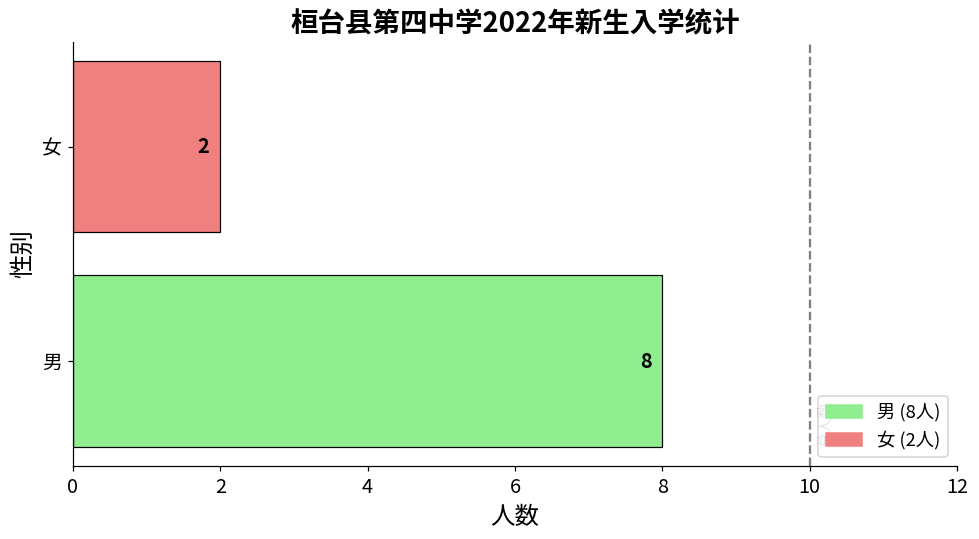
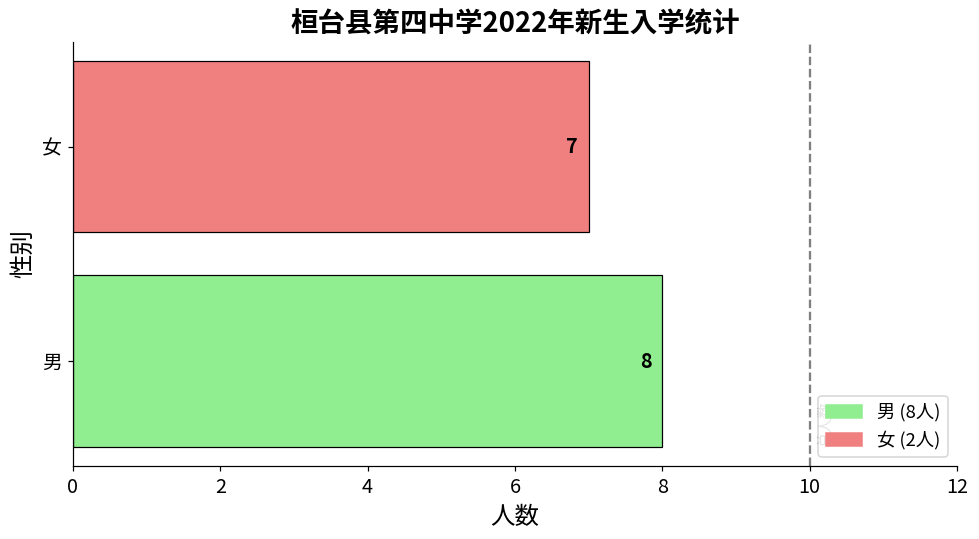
  {
-   "女": 2,
+   "女": 7,
    "男": 8
  }
